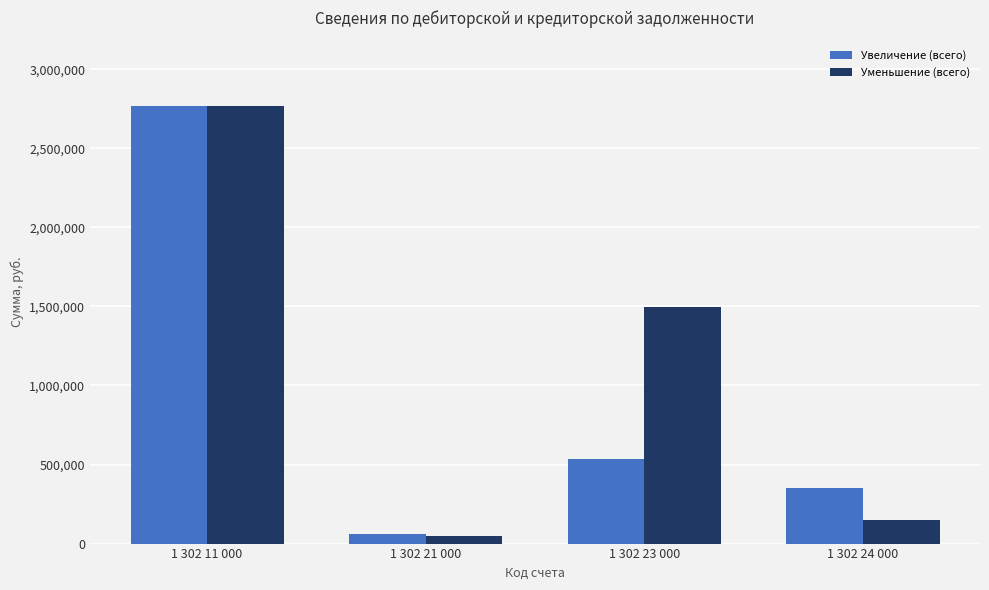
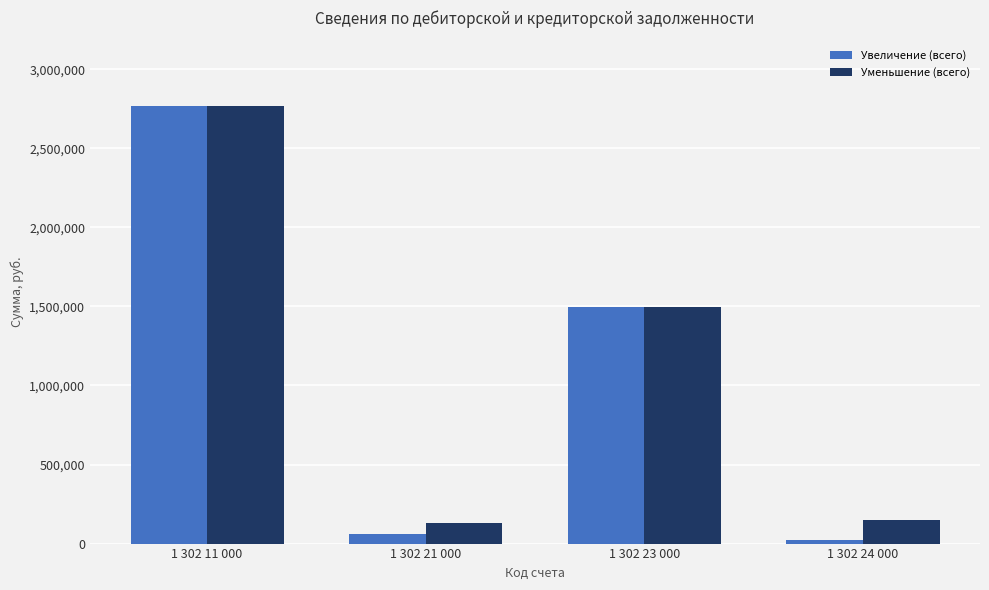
  {
    "Увеличение (всего)": {
      "1 302 11 000": "2,770,000",
      "1 302 21 000": "60,000",
-     "1 302 23 000": "540,000",
-     "1 302 24 000": "350,000"
+     "1 302 23 000": "1,500,000",
+     "1 302 24 000": "20,000"
    },
    "Уменьшение (всего)": {
      "1 302 11 000": "2,770,000",
-     "1 302 21 000": "50,000",
+     "1 302 21 000": "130,000",
      "1 302 23 000": "1,500,000",
      "1 302 24 000": "150,000"
    }
  }
